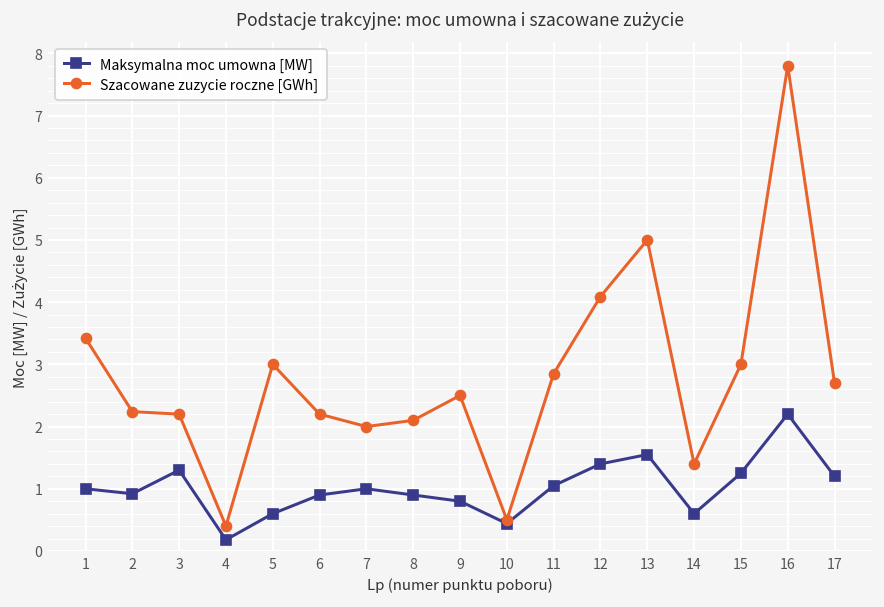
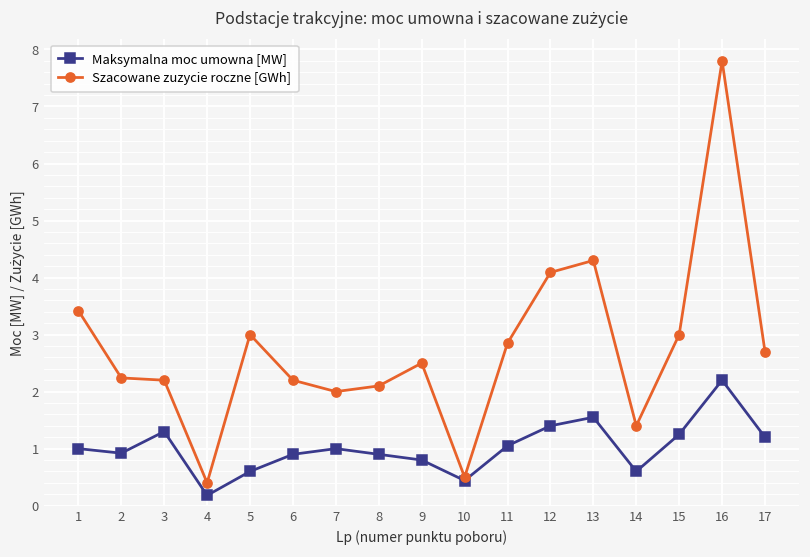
  {
    "Maksymalna moc umowna [MW]": {
      "1": 1.0,
      "2": 0.9,
      "3": 1.3,
      "4": 0.2,
      "5": 0.6,
      "6": 0.9,
      "7": 1.0,
      "8": 0.9,
      "9": 0.8,
      "10": 0.4,
      "11": 1.1,
      "12": 1.4,
      "13": 1.6,
      "14": 0.6,
      "15": 1.3,
      "16": 2.2,
      "17": 1.2
    },
    "Szacowane zuzycie roczne [GWh]": {
      "1": 3.4,
      "2": 2.2,
      "3": 2.2,
      "4": 0.4,
      "5": 3.0,
      "6": 2.2,
      "7": 2.0,
      "8": 2.1,
      "9": 2.5,
      "10": 0.5,
      "11": 2.9,
      "12": 4.1,
-     "13": 5.0,
+     "13": 4.3,
      "14": 1.4,
      "15": 3.0,
      "16": 7.8,
      "17": 2.7
    }
  }
